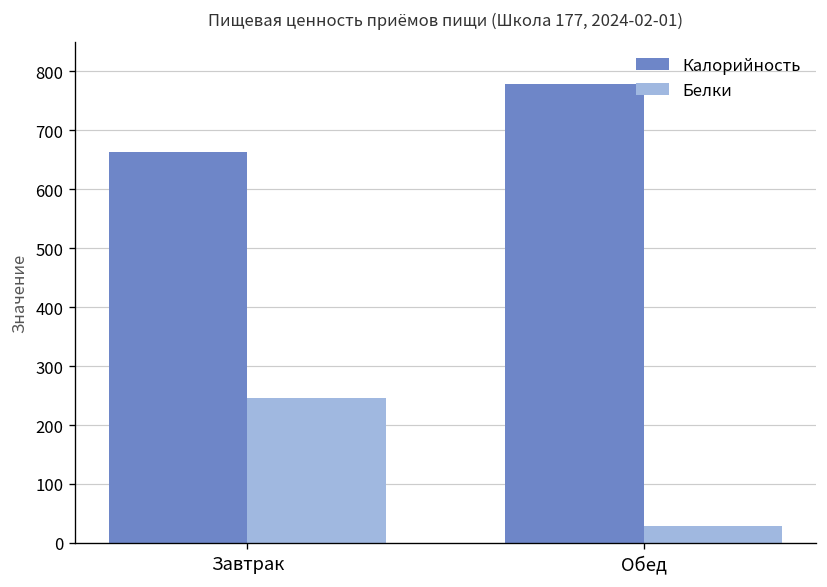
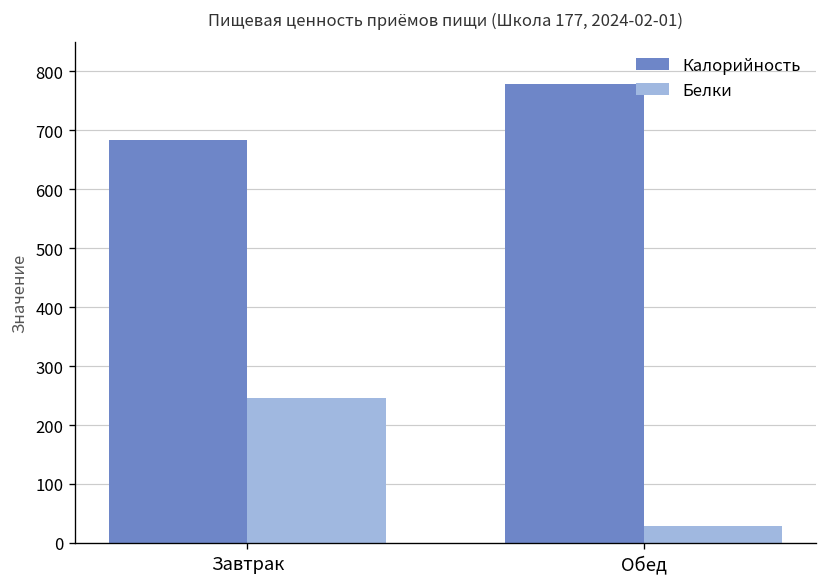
  {
    "Калорийность": {
-     "Завтрак": 660,
+     "Завтрак": 680,
      "Обед": 780
    },
    "Белки": {
      "Завтрак": 250,
      "Обед": 30
    }
  }
